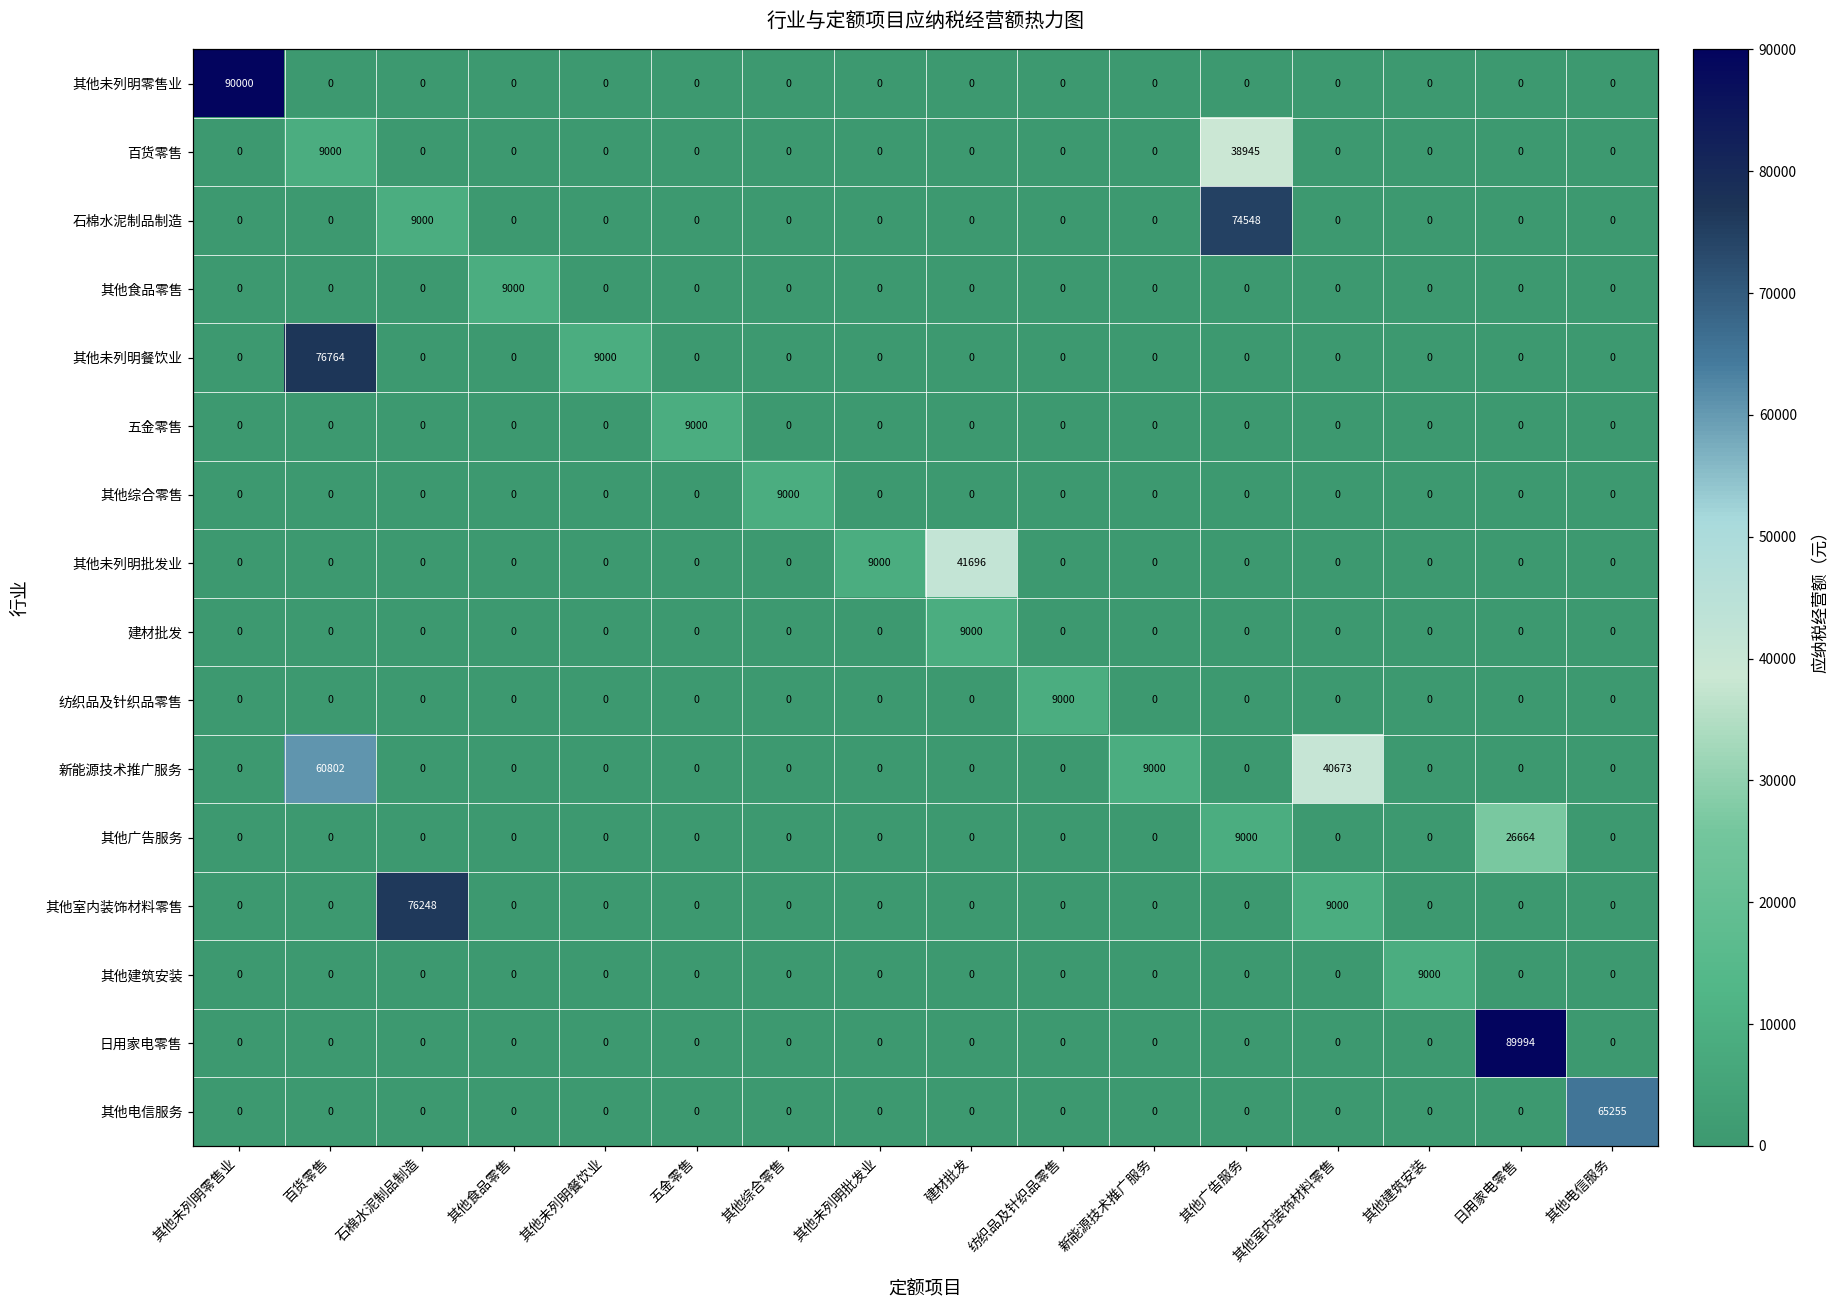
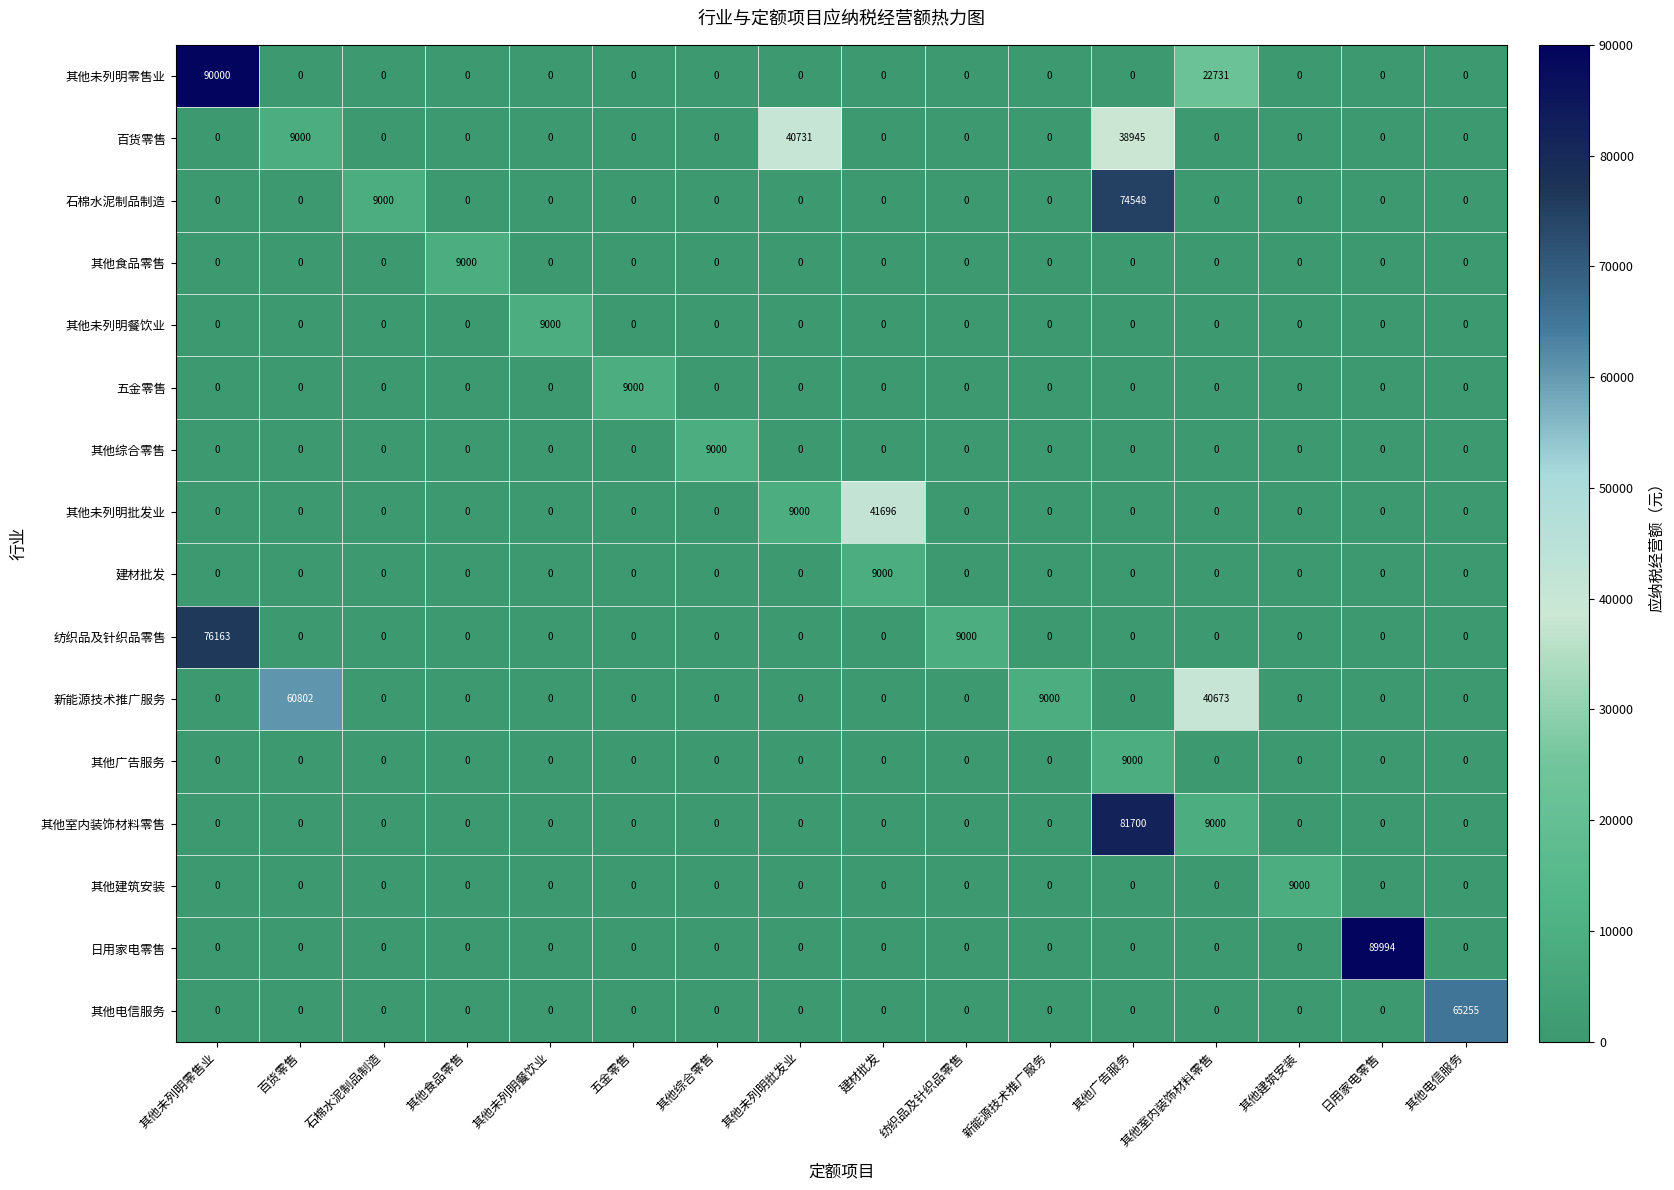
  {
    "其他未列明零售业": {
      "其他未列明零售业": 90000,
      "百货零售": 0,
      "石棉水泥制品制造": 0,
      "其他食品零售": 0,
      "其他未列明餐饮业": 0,
      "五金零售": 0,
      "其他综合零售": 0,
      "其他未列明批发业": 0,
      "建材批发": 0,
      "纺织品及针织品零售": 0,
      "新能源技术推广服务": 0,
      "其他广告服务": 0,
-     "其他室内装饰材料零售": 0,
+     "其他室内装饰材料零售": 22731,
      "其他建筑安装": 0,
      "日用家电零售": 0,
      "其他电信服务": 0
    },
    "百货零售": {
      "其他未列明零售业": 0,
      "百货零售": 9000,
      "石棉水泥制品制造": 0,
      "其他食品零售": 0,
      "其他未列明餐饮业": 0,
      "五金零售": 0,
      "其他综合零售": 0,
-     "其他未列明批发业": 0,
+     "其他未列明批发业": 40731,
      "建材批发": 0,
      "纺织品及针织品零售": 0,
      "新能源技术推广服务": 0,
      "其他广告服务": 38945,
      "其他室内装饰材料零售": 0,
      "其他建筑安装": 0,
      "日用家电零售": 0,
      "其他电信服务": 0
    },
    "其他未列明餐饮业": {
      "其他未列明零售业": 0,
-     "百货零售": 76764,
+     "百货零售": 0,
      "石棉水泥制品制造": 0,
      "其他食品零售": 0,
      "其他未列明餐饮业": 9000,
      "五金零售": 0,
      "其他综合零售": 0,
      "其他未列明批发业": 0,
      "建材批发": 0,
      "纺织品及针织品零售": 0,
      "新能源技术推广服务": 0,
      "其他广告服务": 0,
      "其他室内装饰材料零售": 0,
      "其他建筑安装": 0,
      "日用家电零售": 0,
      "其他电信服务": 0
    },
    "纺织品及针织品零售": {
-     "其他未列明零售业": 0,
+     "其他未列明零售业": 76163,
      "百货零售": 0,
      "石棉水泥制品制造": 0,
      "其他食品零售": 0,
      "其他未列明餐饮业": 0,
      "五金零售": 0,
      "其他综合零售": 0,
      "其他未列明批发业": 0,
      "建材批发": 0,
      "纺织品及针织品零售": 9000,
      "新能源技术推广服务": 0,
      "其他广告服务": 0,
      "其他室内装饰材料零售": 0,
      "其他建筑安装": 0,
      "日用家电零售": 0,
      "其他电信服务": 0
    },
    "其他广告服务": {
      "其他未列明零售业": 0,
      "百货零售": 0,
      "石棉水泥制品制造": 0,
      "其他食品零售": 0,
      "其他未列明餐饮业": 0,
      "五金零售": 0,
      "其他综合零售": 0,
      "其他未列明批发业": 0,
      "建材批发": 0,
      "纺织品及针织品零售": 0,
      "新能源技术推广服务": 0,
      "其他广告服务": 9000,
      "其他室内装饰材料零售": 0,
      "其他建筑安装": 0,
-     "日用家电零售": 26664,
+     "日用家电零售": 0,
      "其他电信服务": 0
    },
    "其他室内装饰材料零售": {
      "其他未列明零售业": 0,
      "百货零售": 0,
-     "石棉水泥制品制造": 76248,
+     "石棉水泥制品制造": 0,
      "其他食品零售": 0,
      "其他未列明餐饮业": 0,
      "五金零售": 0,
      "其他综合零售": 0,
      "其他未列明批发业": 0,
      "建材批发": 0,
      "纺织品及针织品零售": 0,
      "新能源技术推广服务": 0,
-     "其他广告服务": 0,
+     "其他广告服务": 81700,
      "其他室内装饰材料零售": 9000,
      "其他建筑安装": 0,
      "日用家电零售": 0,
      "其他电信服务": 0
    }
  }
